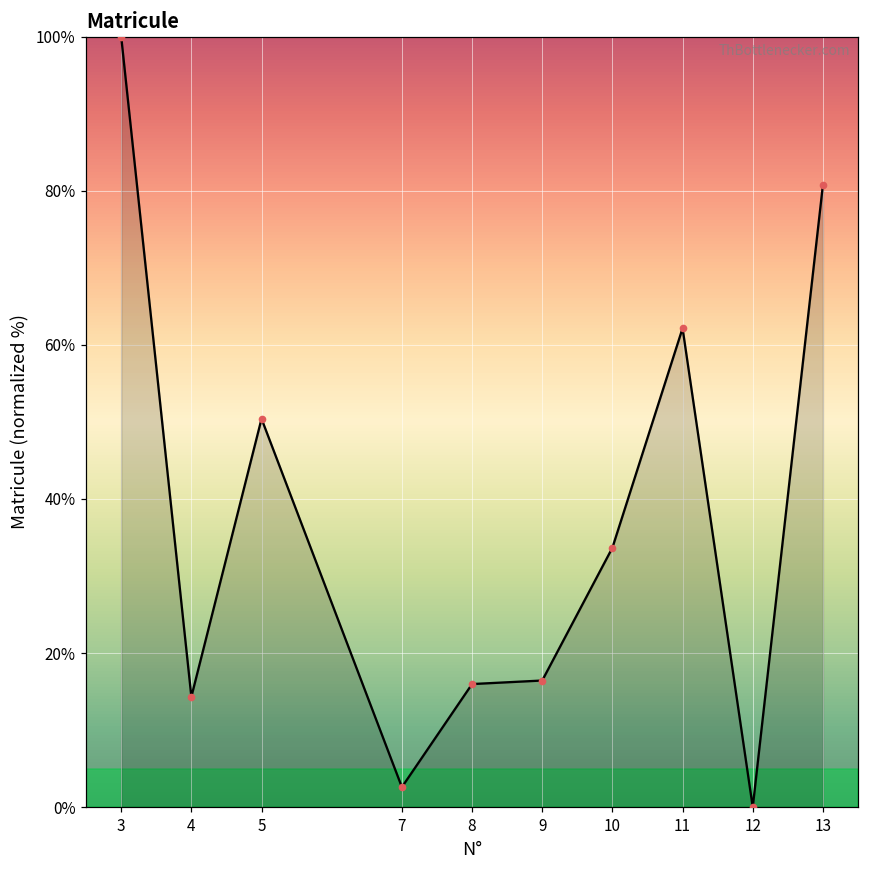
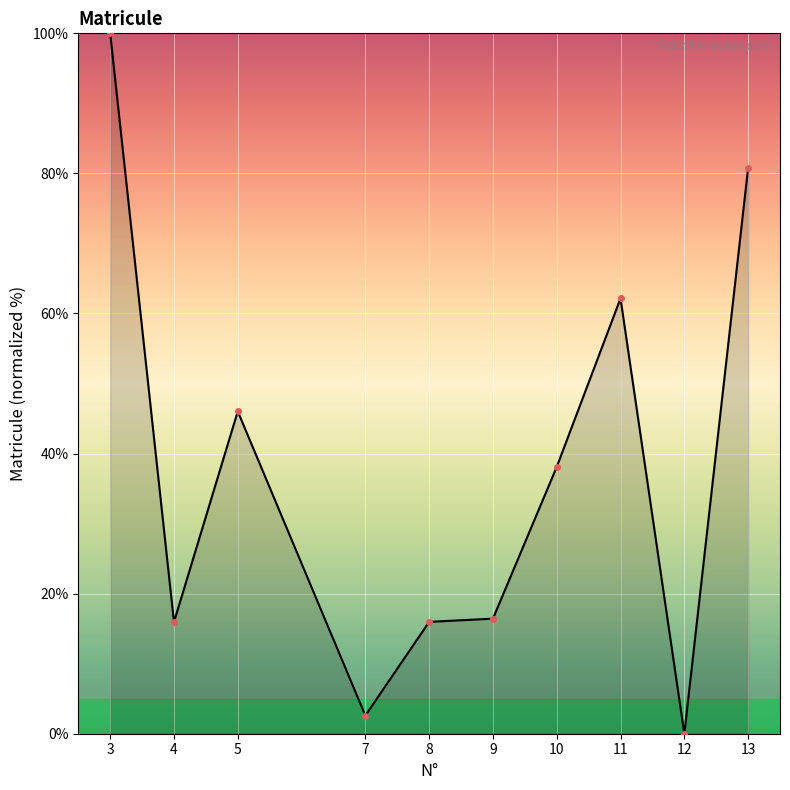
  {
    "3": "100%",
-   "4": "14%",
-   "5": "50%",
+   "4": "16%",
+   "5": "46%",
    "8": "16%",
    "9": "16%",
-   "10": "34%",
+   "10": "38%",
    "11": "62%",
    "13": "81%"
  }
